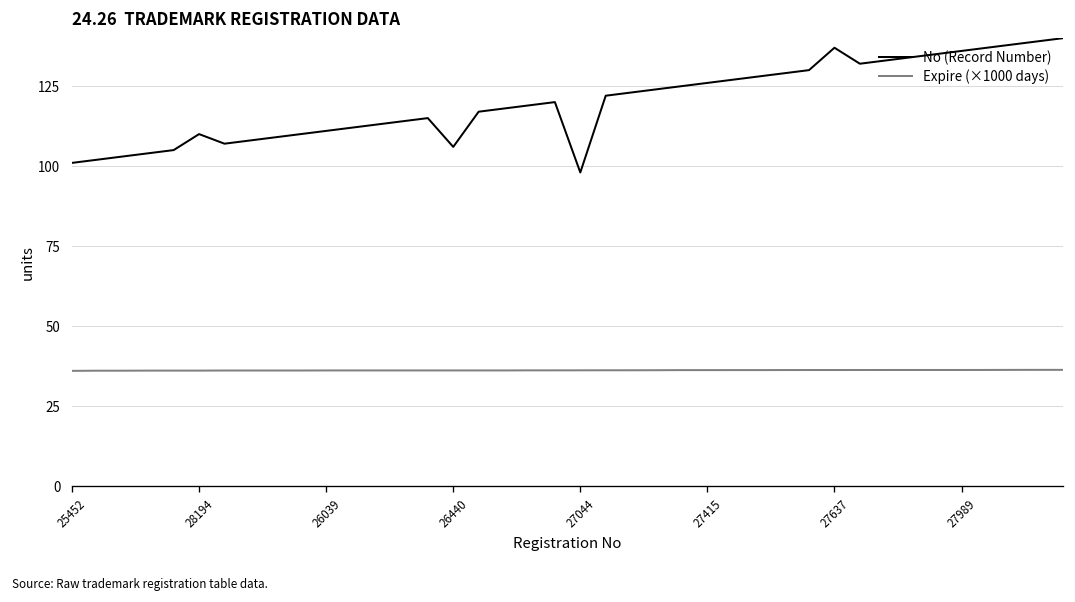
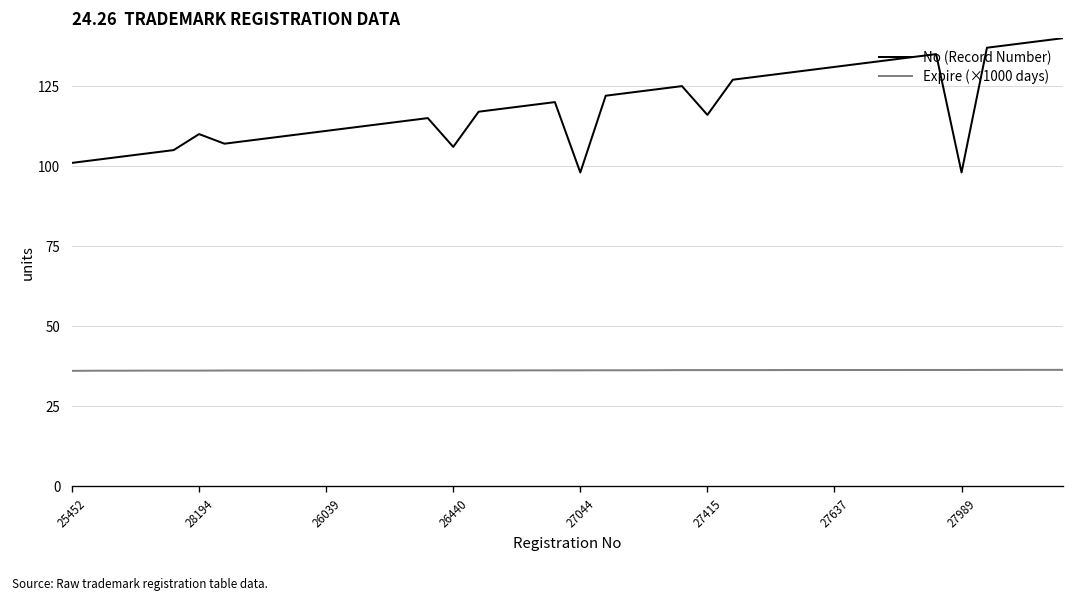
  {
    "No (Record Number)": {
      "25452": 101,
      "28194": 110,
      "26039": 111,
      "26440": 106,
      "27044": 98,
-     "27415": 126,
-     "27637": 137,
-     "27989": 136
+     "27415": 116,
+     "27637": 131,
+     "27989": 98
    },
    "Expire (×1000 days)": {
      "25452": 36,
      "28194": 36,
      "26039": 36,
      "26440": 36,
      "27044": 36,
      "27415": 36,
      "27637": 36,
      "27989": 36
    }
  }
